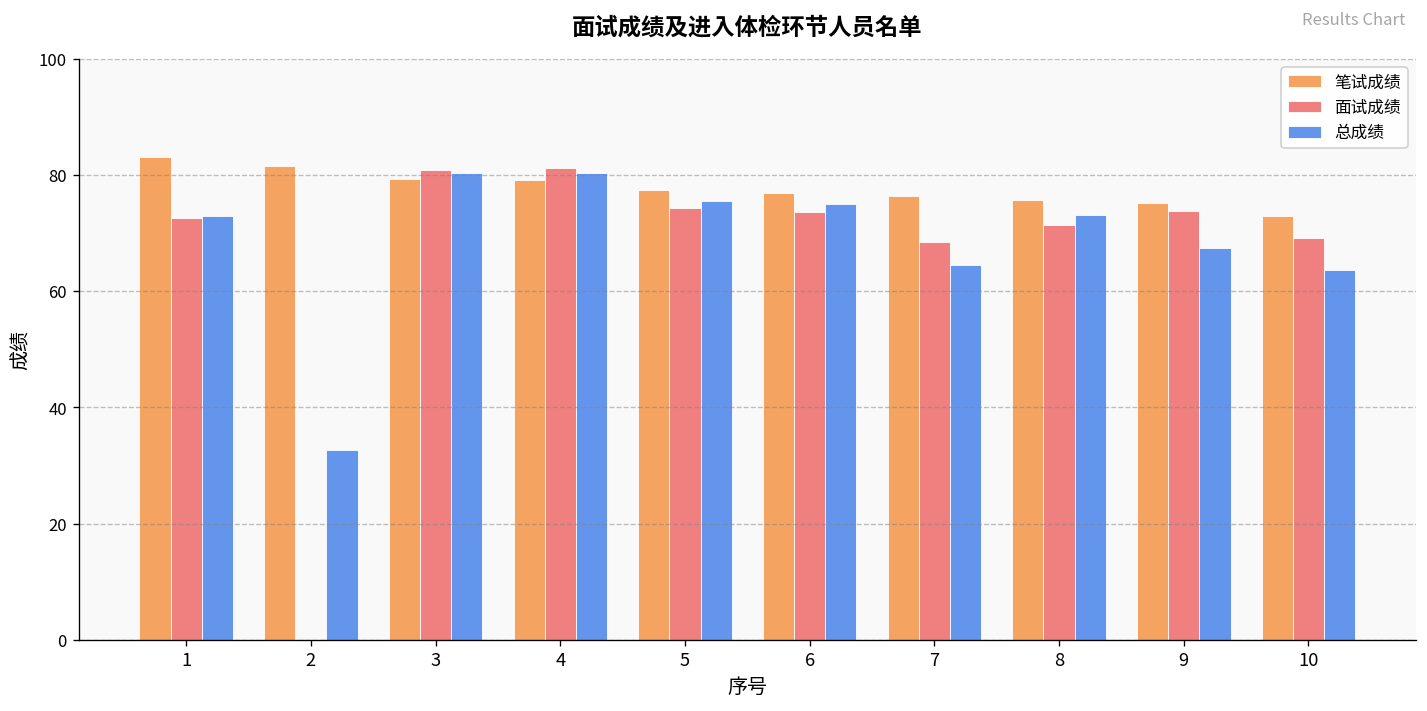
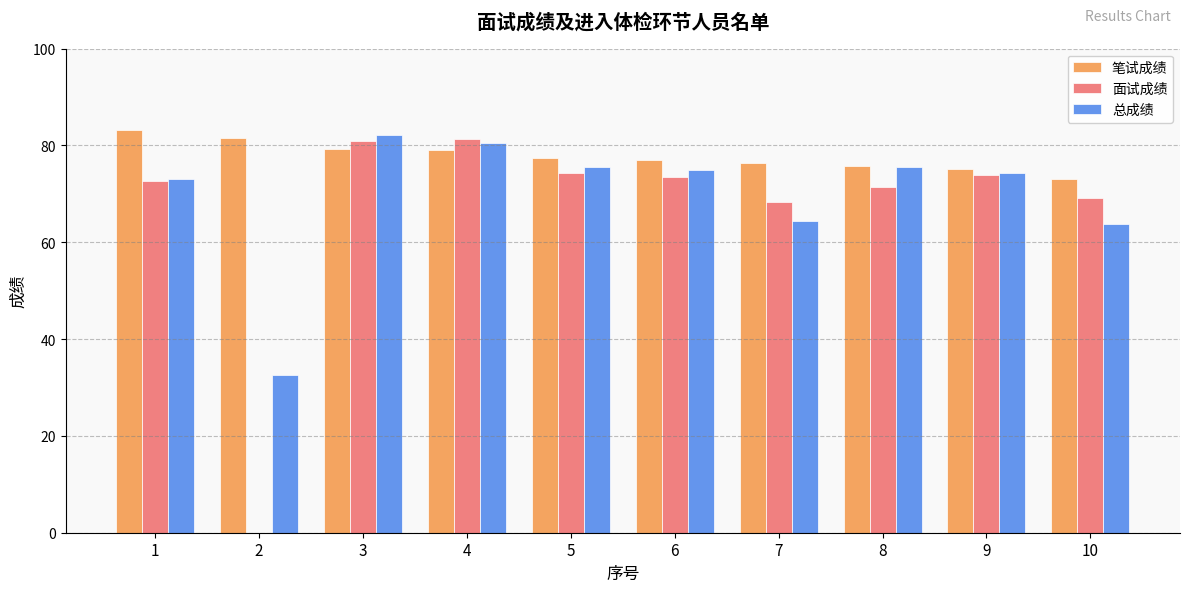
  {
    "总成绩": {
      "1": 73,
      "2": 33,
-     "3": 80,
+     "3": 82,
      "4": 80,
      "5": 76,
      "6": 75,
      "7": 64,
-     "8": 73,
-     "9": 68,
+     "8": 76,
+     "9": 74,
      "10": 64
    }
  }
